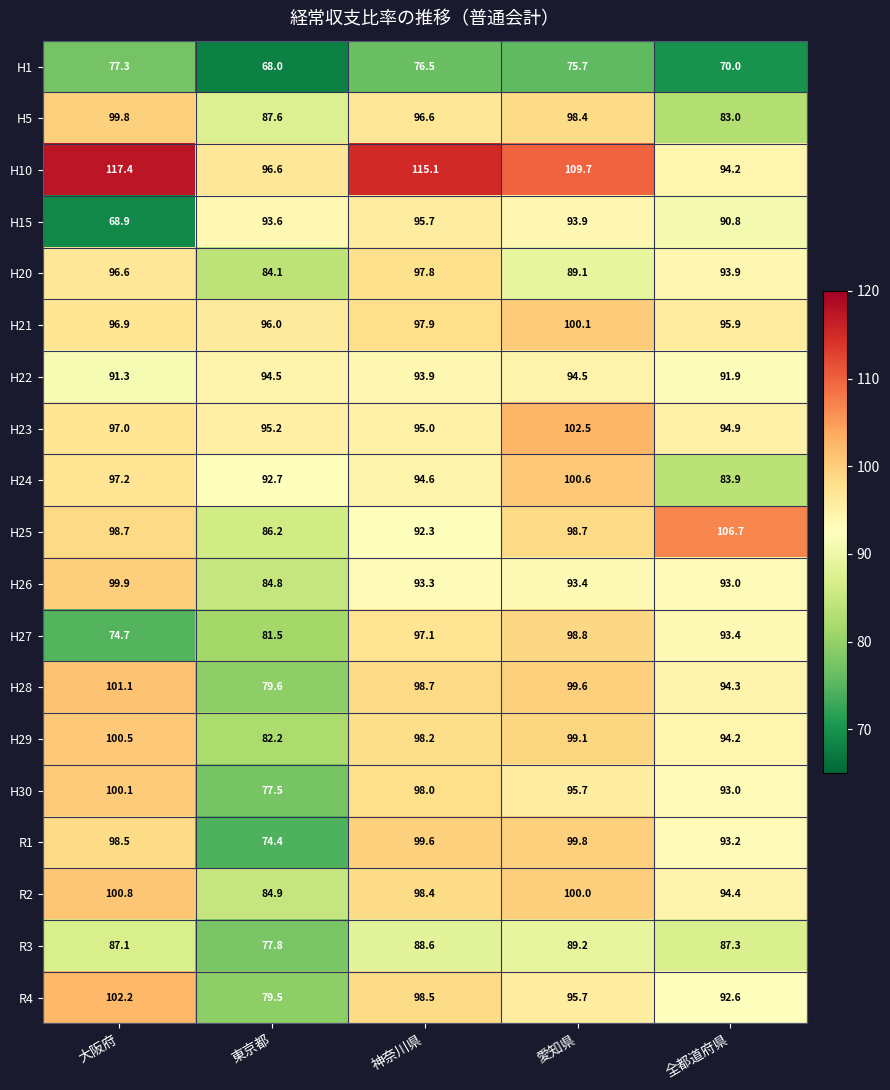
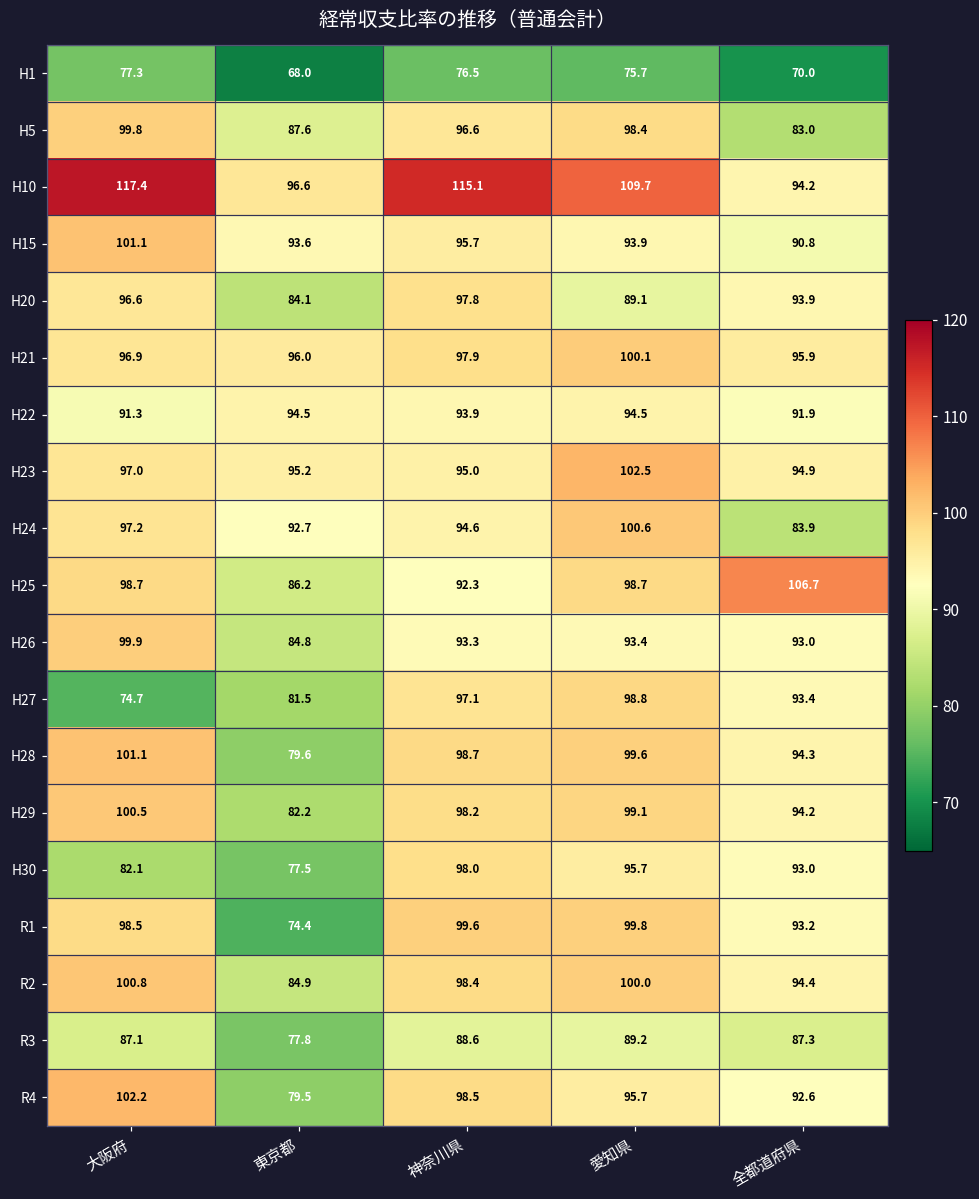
  {
    "H1": {
      "大阪府": 77.3,
      "東京都": 68.0,
      "神奈川県": 76.5,
      "愛知県": 75.7,
      "全都道府県": 70.0
    },
    "H5": {
      "大阪府": 99.8,
      "東京都": 87.6,
      "神奈川県": 96.6,
      "愛知県": 98.4,
      "全都道府県": 83.0
    },
    "H10": {
      "大阪府": 117.4,
      "東京都": 96.6,
      "神奈川県": 115.1,
      "愛知県": 109.7,
      "全都道府県": 94.2
    },
    "H15": {
-     "大阪府": 68.9,
+     "大阪府": 101.1,
      "東京都": 93.6,
      "神奈川県": 95.7,
      "愛知県": 93.9,
      "全都道府県": 90.8
    },
    "H20": {
      "大阪府": 96.6,
      "東京都": 84.1,
      "神奈川県": 97.8,
      "愛知県": 89.1,
      "全都道府県": 93.9
    },
    "H21": {
      "大阪府": 96.9,
      "東京都": 96.0,
      "神奈川県": 97.9,
      "愛知県": 100.1,
      "全都道府県": 95.9
    },
    "H22": {
      "大阪府": 91.3,
      "東京都": 94.5,
      "神奈川県": 93.9,
      "愛知県": 94.5,
      "全都道府県": 91.9
    },
    "H23": {
      "大阪府": 97.0,
      "東京都": 95.2,
      "神奈川県": 95.0,
      "愛知県": 102.5,
      "全都道府県": 94.9
    },
    "H24": {
      "大阪府": 97.2,
      "東京都": 92.7,
      "神奈川県": 94.6,
      "愛知県": 100.6,
      "全都道府県": 83.9
    },
    "H25": {
      "大阪府": 98.7,
      "東京都": 86.2,
      "神奈川県": 92.3,
      "愛知県": 98.7,
      "全都道府県": 106.7
    },
    "H26": {
      "大阪府": 99.9,
      "東京都": 84.8,
      "神奈川県": 93.3,
      "愛知県": 93.4,
      "全都道府県": 93.0
    },
    "H27": {
      "大阪府": 74.7,
      "東京都": 81.5,
      "神奈川県": 97.1,
      "愛知県": 98.8,
      "全都道府県": 93.4
    },
    "H28": {
      "大阪府": 101.1,
      "東京都": 79.6,
      "神奈川県": 98.7,
      "愛知県": 99.6,
      "全都道府県": 94.3
    },
    "H29": {
      "大阪府": 100.5,
      "東京都": 82.2,
      "神奈川県": 98.2,
      "愛知県": 99.1,
      "全都道府県": 94.2
    },
    "H30": {
-     "大阪府": 100.1,
+     "大阪府": 82.1,
      "東京都": 77.5,
      "神奈川県": 98.0,
      "愛知県": 95.7,
      "全都道府県": 93.0
    },
    "R1": {
      "大阪府": 98.5,
      "東京都": 74.4,
      "神奈川県": 99.6,
      "愛知県": 99.8,
      "全都道府県": 93.2
    },
    "R2": {
      "大阪府": 100.8,
      "東京都": 84.9,
      "神奈川県": 98.4,
      "愛知県": 100.0,
      "全都道府県": 94.4
    },
    "R3": {
      "大阪府": 87.1,
      "東京都": 77.8,
      "神奈川県": 88.6,
      "愛知県": 89.2,
      "全都道府県": 87.3
    },
    "R4": {
      "大阪府": 102.2,
      "東京都": 79.5,
      "神奈川県": 98.5,
      "愛知県": 95.7,
      "全都道府県": 92.6
    }
  }
